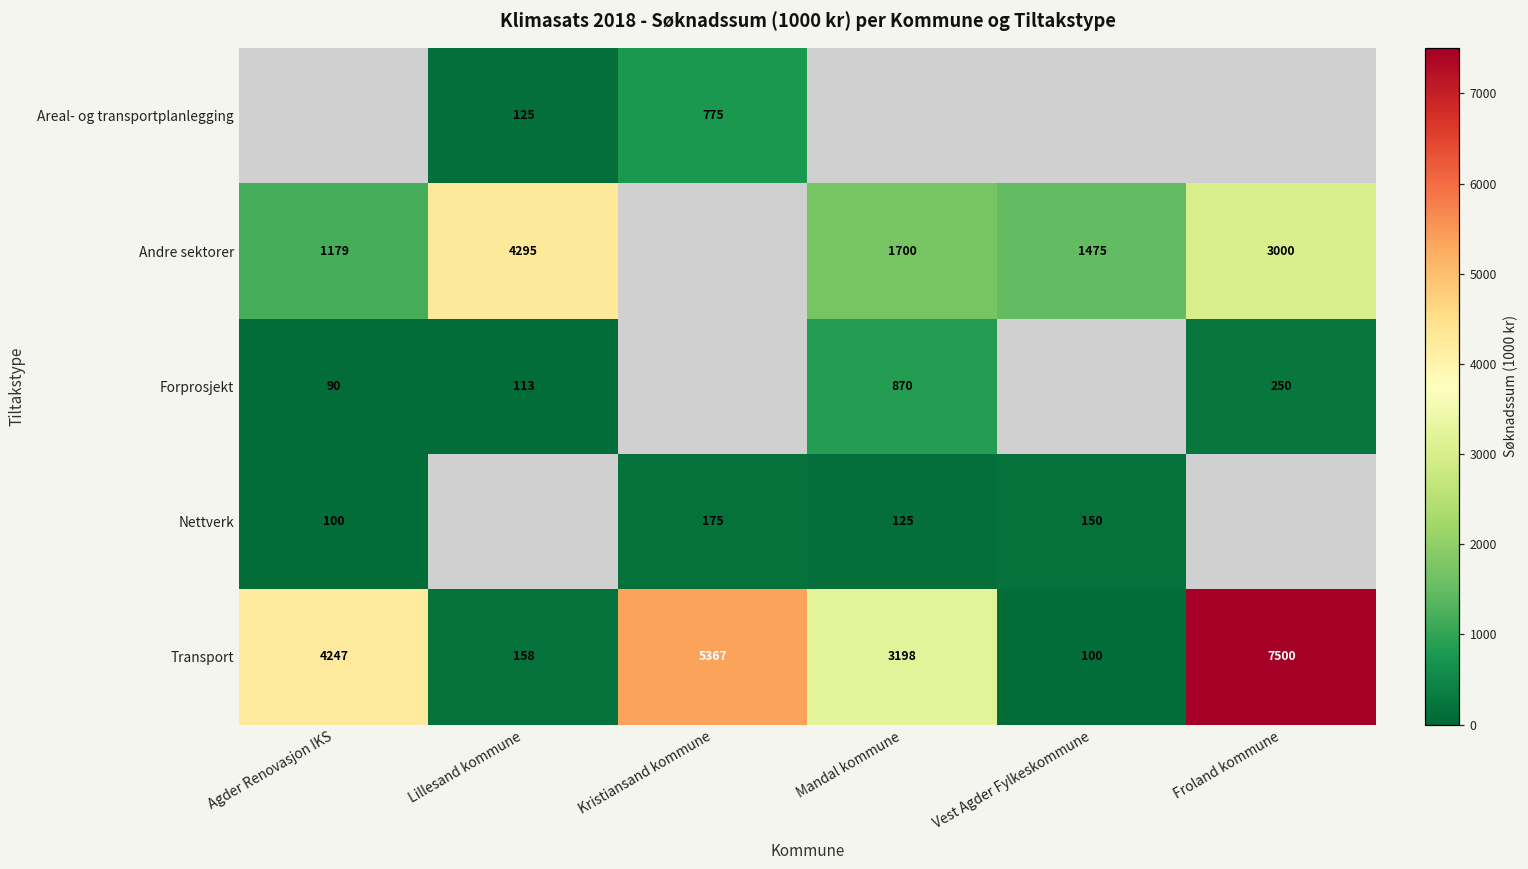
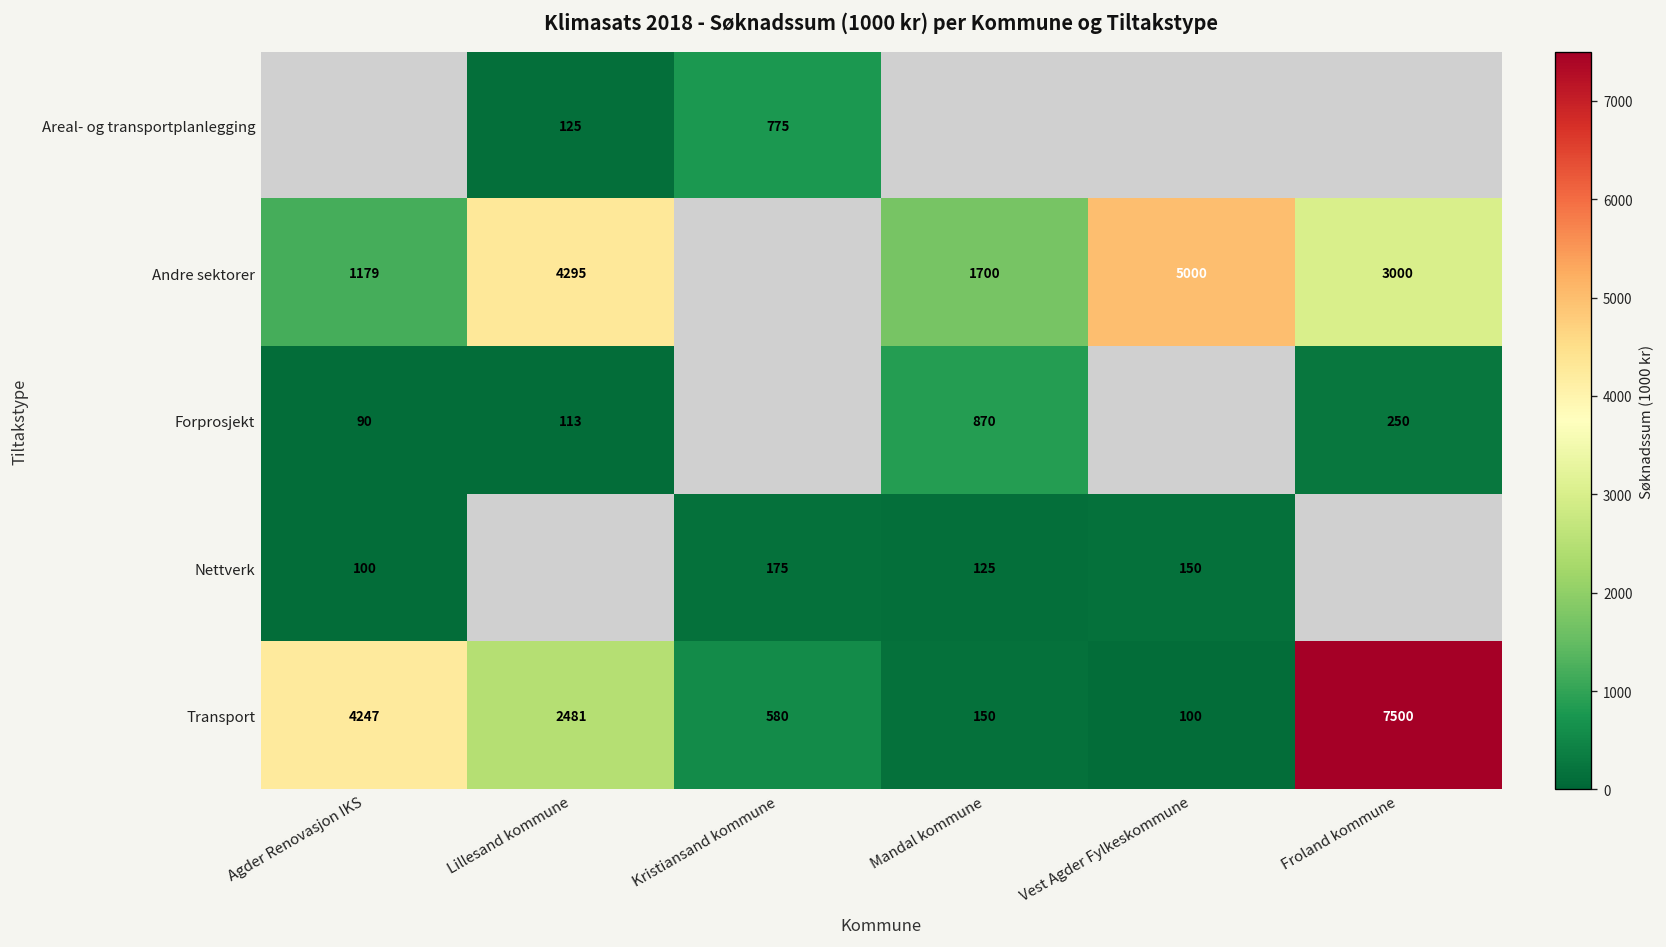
  {
    "Areal- og transportplanlegging": {
      "Lillesand kommune": 125,
      "Kristiansand kommune": 775
    },
    "Andre sektorer": {
      "Agder Renovasjon IKS": 1179,
      "Lillesand kommune": 4295,
      "Mandal kommune": 1700,
-     "Vest Agder Fylkeskommune": 1475,
+     "Vest Agder Fylkeskommune": 5000,
      "Froland kommune": 3000
    },
    "Forprosjekt": {
      "Agder Renovasjon IKS": 90,
      "Lillesand kommune": 113,
      "Mandal kommune": 870,
      "Froland kommune": 250
    },
    "Nettverk": {
      "Agder Renovasjon IKS": 100,
      "Kristiansand kommune": 175,
      "Mandal kommune": 125,
      "Vest Agder Fylkeskommune": 150
    },
    "Transport": {
      "Agder Renovasjon IKS": 4247,
-     "Lillesand kommune": 158,
-     "Kristiansand kommune": 5367,
-     "Mandal kommune": 3198,
+     "Lillesand kommune": 2481,
+     "Kristiansand kommune": 580,
+     "Mandal kommune": 150,
      "Vest Agder Fylkeskommune": 100,
      "Froland kommune": 7500
    }
  }
